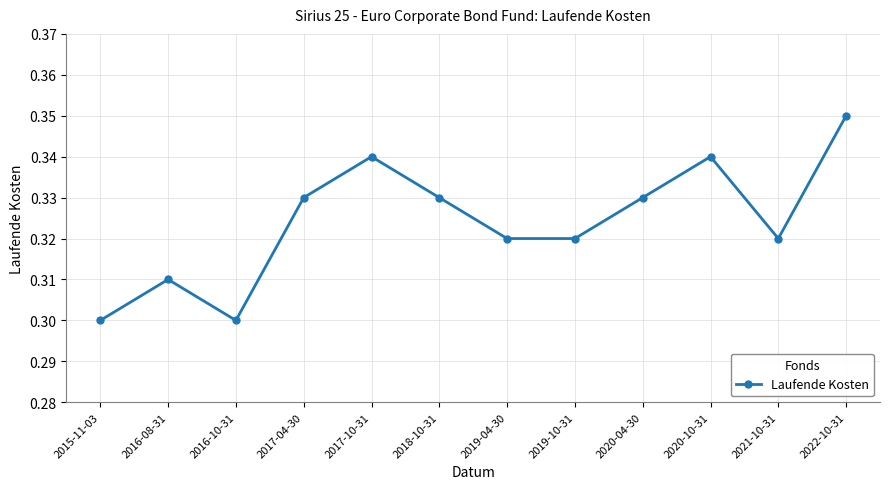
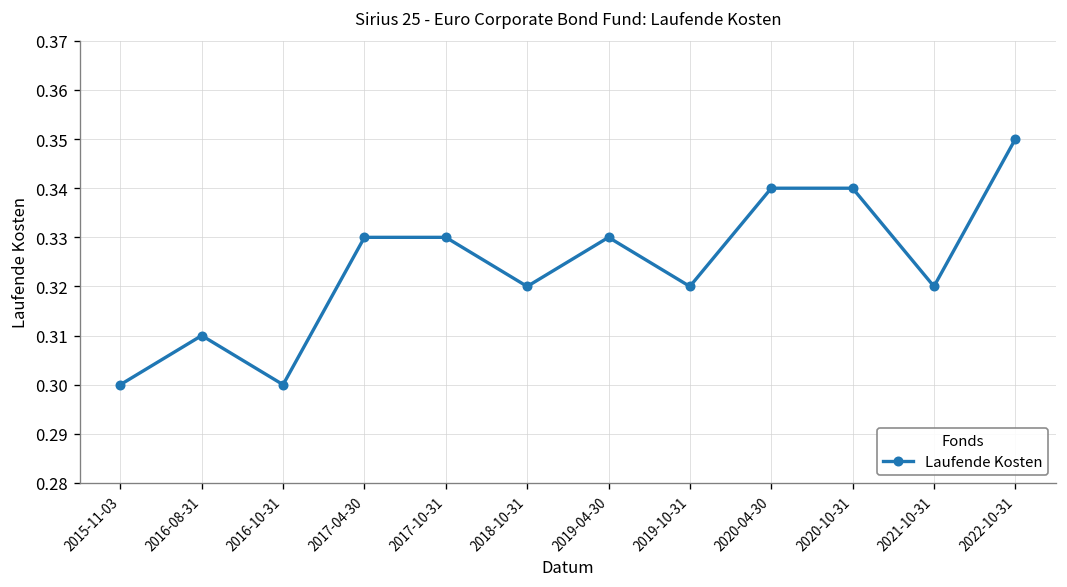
  {
    "2015-11-03": 0.30,
    "2016-08-31": 0.31,
    "2016-10-31": 0.30,
    "2017-04-30": 0.33,
-   "2017-10-31": 0.34,
-   "2018-10-31": 0.33,
-   "2019-04-30": 0.32,
+   "2017-10-31": 0.33,
+   "2018-10-31": 0.32,
+   "2019-04-30": 0.33,
    "2019-10-31": 0.32,
-   "2020-04-30": 0.33,
+   "2020-04-30": 0.34,
    "2020-10-31": 0.34,
    "2021-10-31": 0.32,
    "2022-10-31": 0.35
  }
